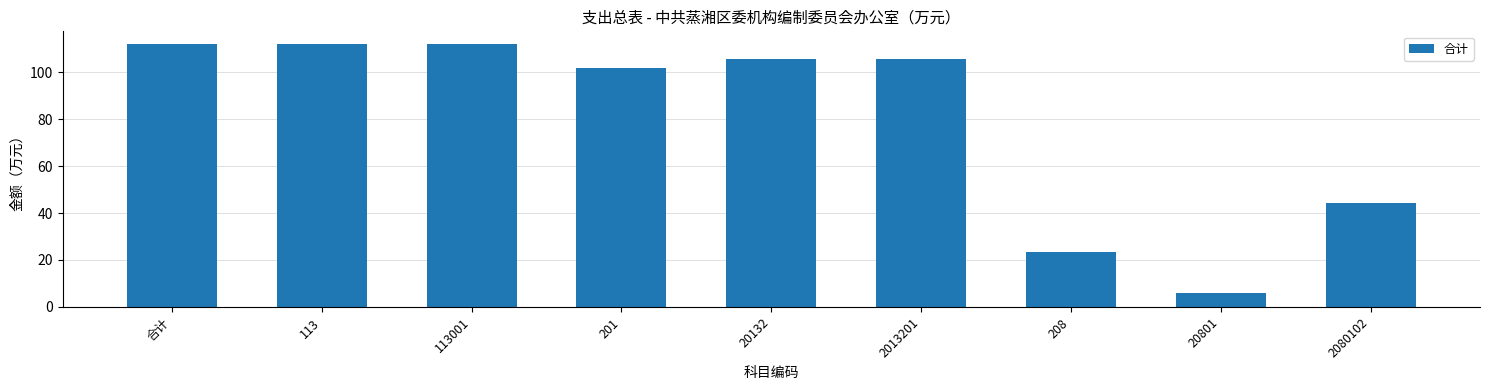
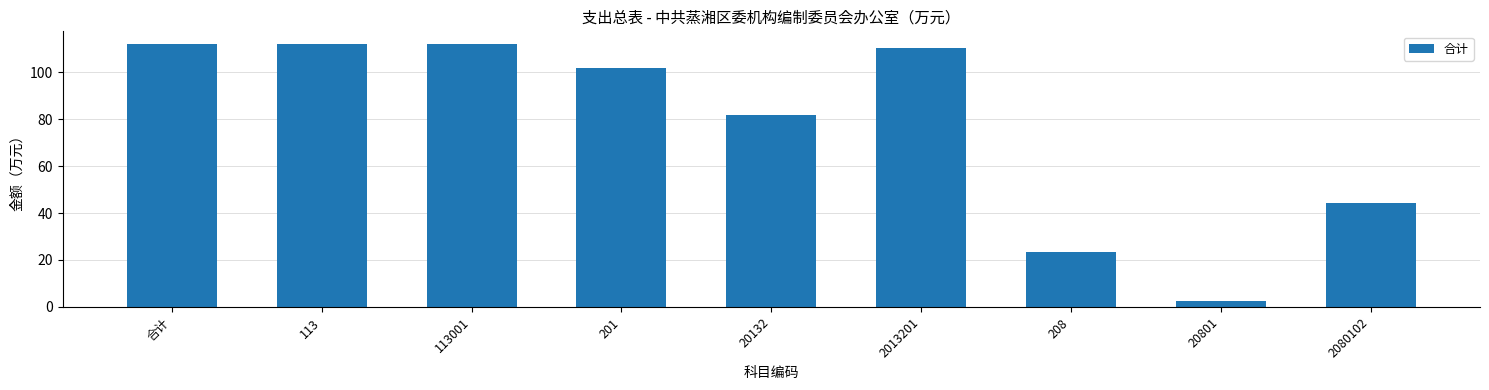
  {
    "合计": 112,
    "113": 112,
    "113001": 112,
    "201": 102,
-   "20132": 106,
-   "2013201": 106,
+   "20132": 82,
+   "2013201": 110,
    "208": 23,
-   "20801": 6,
+   "20801": 2,
    "2080102": 44
  }
